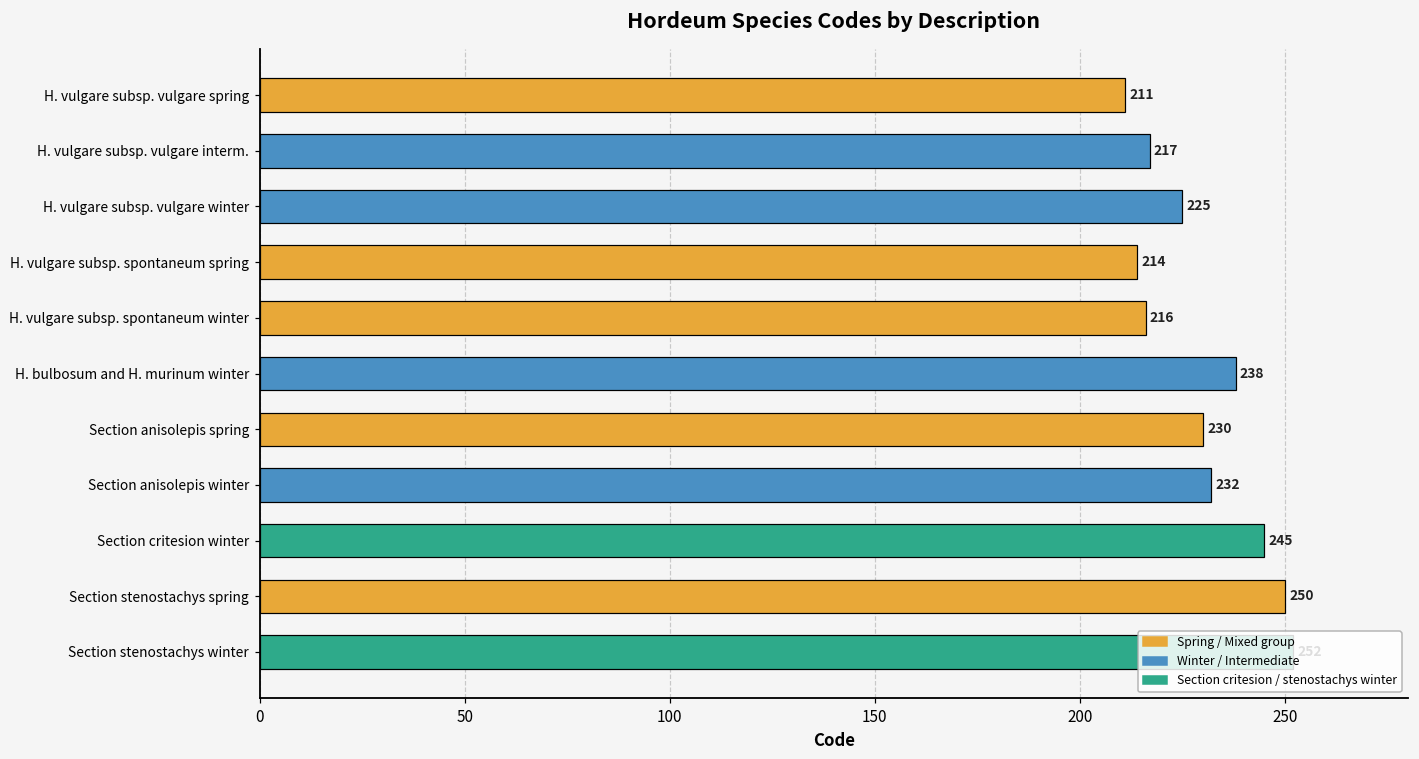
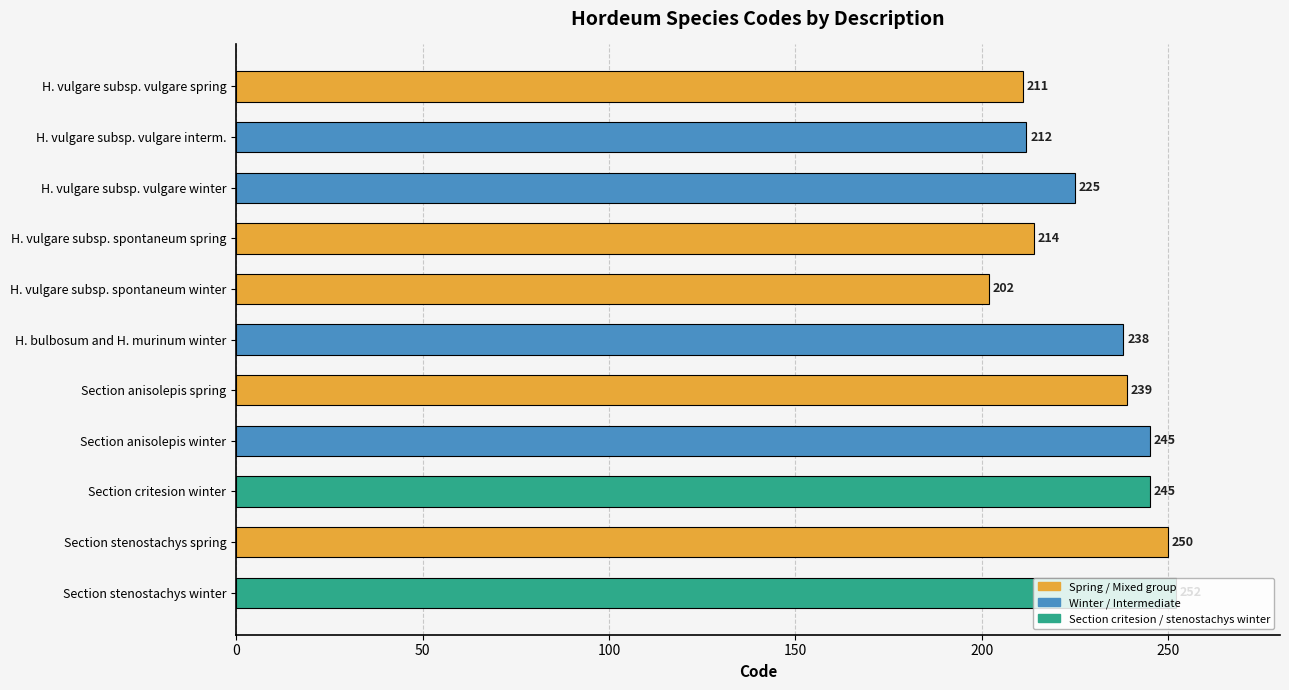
  {
    "H. vulgare subsp. vulgare spring": 211,
-   "H. vulgare subsp. vulgare interm.": 217,
+   "H. vulgare subsp. vulgare interm.": 212,
    "H. vulgare subsp. vulgare winter": 225,
    "H. vulgare subsp. spontaneum spring": 214,
-   "H. vulgare subsp. spontaneum winter": 216,
+   "H. vulgare subsp. spontaneum winter": 202,
    "H. bulbosum and H. murinum winter": 238,
-   "Section anisolepis spring": 230,
-   "Section anisolepis winter": 232,
+   "Section anisolepis spring": 239,
+   "Section anisolepis winter": 245,
    "Section critesion winter": 245,
    "Section stenostachys spring": 250
  }
